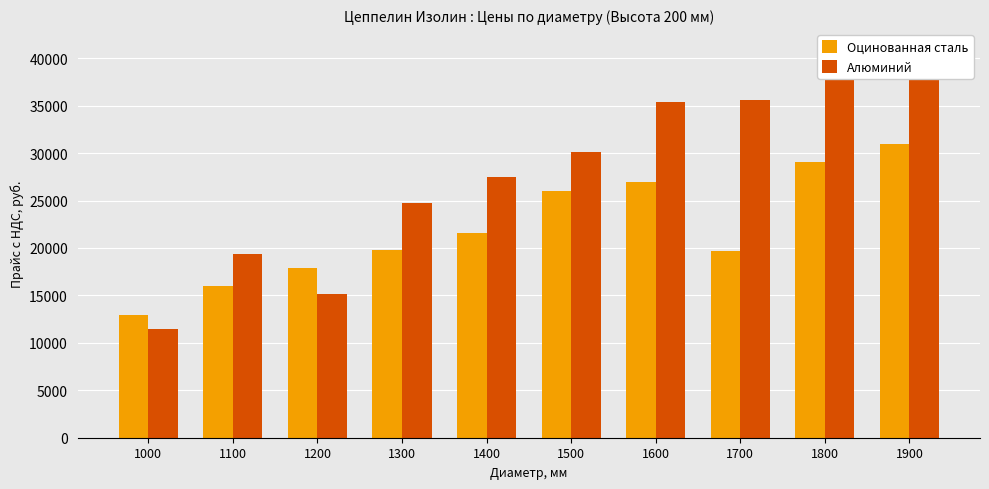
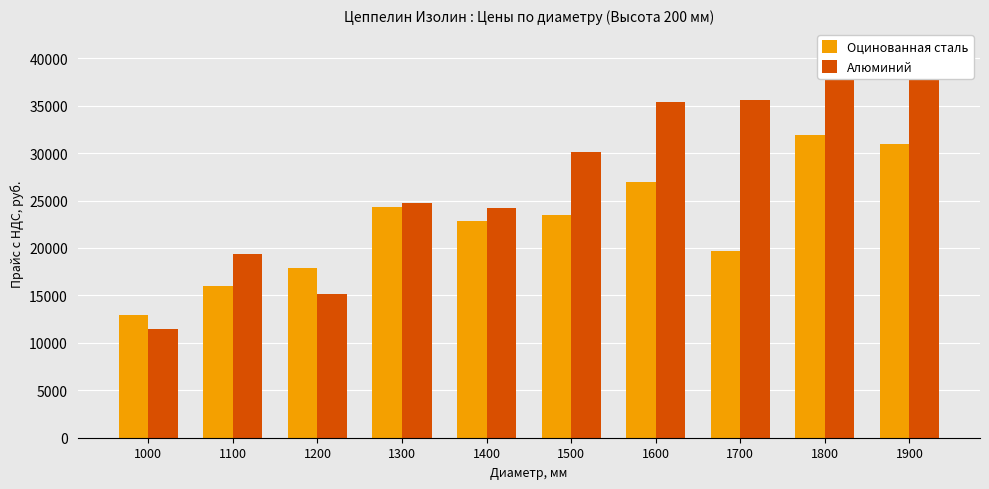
  {
    "Оцинованная сталь": {
      "1000": 13000,
      "1100": 16000,
      "1200": 18000,
-     "1300": 20000,
-     "1400": 22000,
-     "1500": 26000,
+     "1300": 24000,
+     "1400": 23000,
+     "1500": 23000,
      "1600": 27000,
      "1700": 20000,
-     "1800": 29000,
+     "1800": 32000,
      "1900": 31000
    },
    "Алюминий": {
      "1000": 11000,
      "1100": 19000,
      "1200": 15000,
      "1300": 25000,
-     "1400": 27000,
+     "1400": 24000,
      "1500": 30000,
      "1600": 35000,
      "1700": 36000
    }
  }
